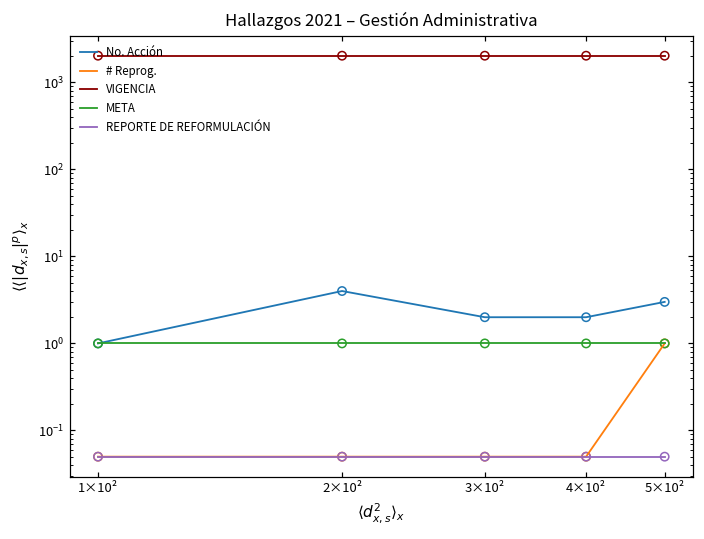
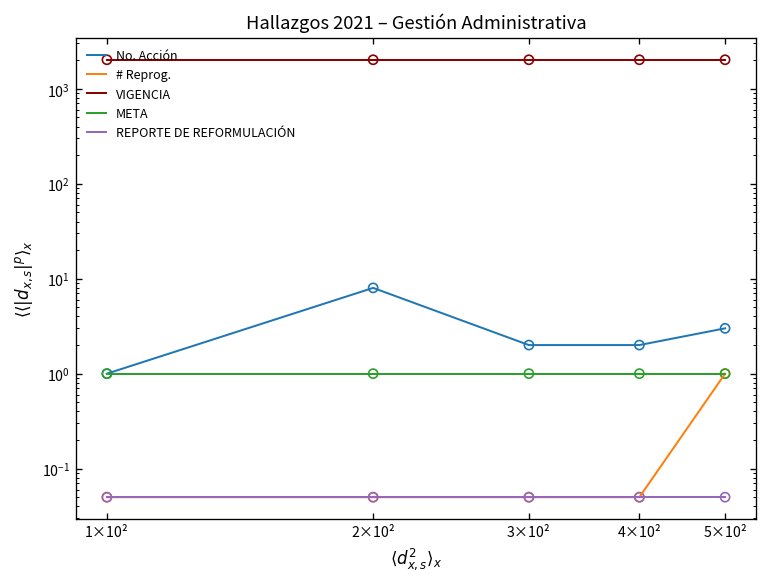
  {
    "No. Acción": {
-     "2×10²": 4,
+     "2×10²": 8,
      "3×10²": 2,
      "4×10²": 2,
      "5×10²": 3
    },
    "VIGENCIA": {
      "1×10²": 2000,
      "2×10²": 2000,
      "3×10²": 2000,
      "4×10²": 2000,
      "5×10²": 2000
    },
    "META": {
      "2×10²": 1,
      "3×10²": 1,
      "4×10²": 1
    },
    "REPORTE DE REFORMULACIÓN": {
      "5×10²": 0.05
    }
  }
